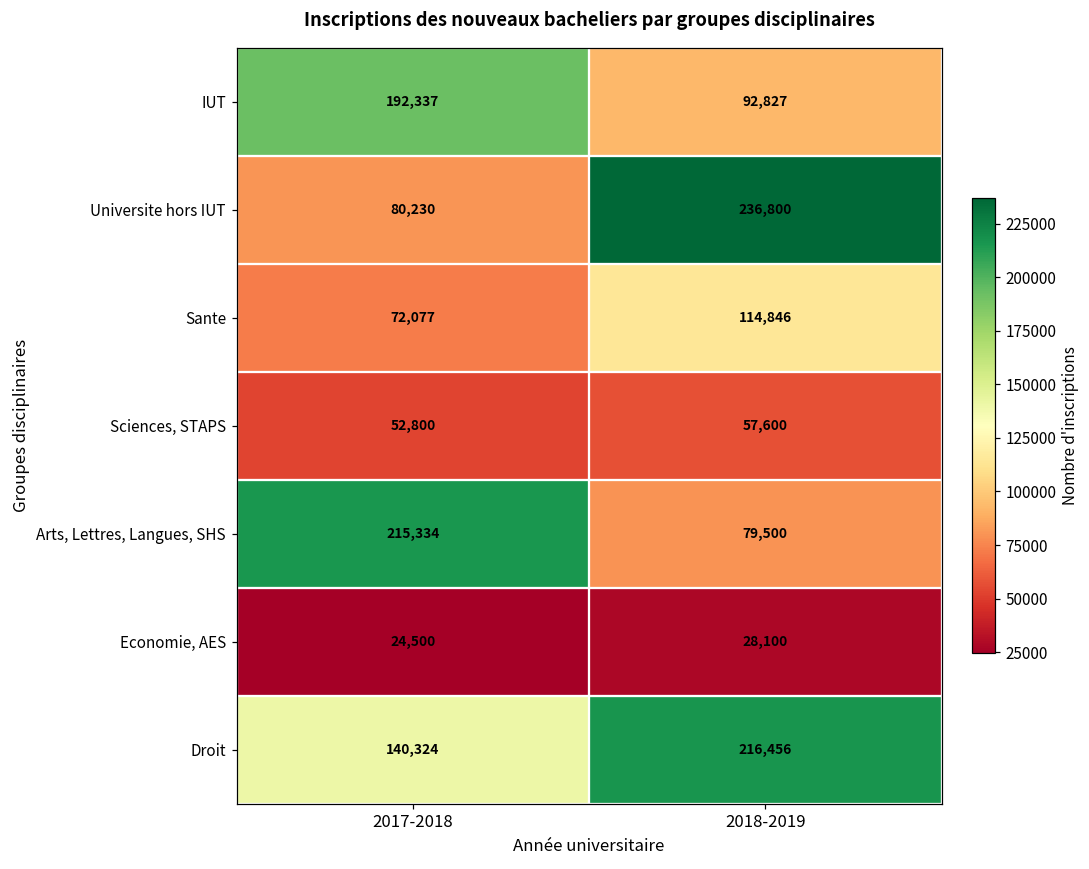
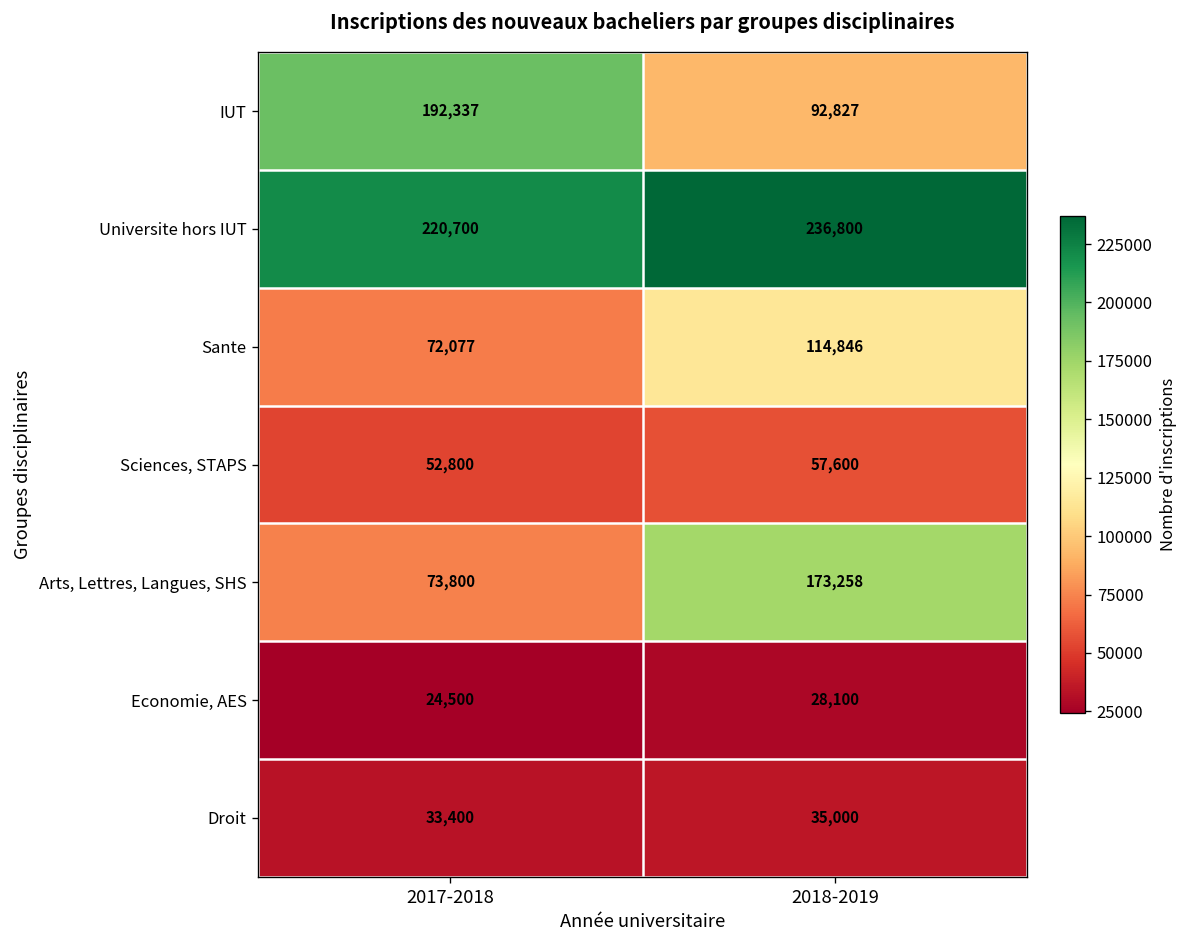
  {
    "IUT": {
      "2017-2018": "192,337",
      "2018-2019": "92,827"
    },
    "Universite hors IUT": {
-     "2017-2018": "80,230",
+     "2017-2018": "220,700",
      "2018-2019": "236,800"
    },
    "Sante": {
      "2017-2018": "72,077",
      "2018-2019": "114,846"
    },
    "Sciences, STAPS": {
      "2017-2018": "52,800",
      "2018-2019": "57,600"
    },
    "Arts, Lettres, Langues, SHS": {
-     "2017-2018": "215,334",
-     "2018-2019": "79,500"
+     "2017-2018": "73,800",
+     "2018-2019": "173,258"
    },
    "Economie, AES": {
      "2017-2018": "24,500",
      "2018-2019": "28,100"
    },
    "Droit": {
-     "2017-2018": "140,324",
-     "2018-2019": "216,456"
+     "2017-2018": "33,400",
+     "2018-2019": "35,000"
    }
  }
